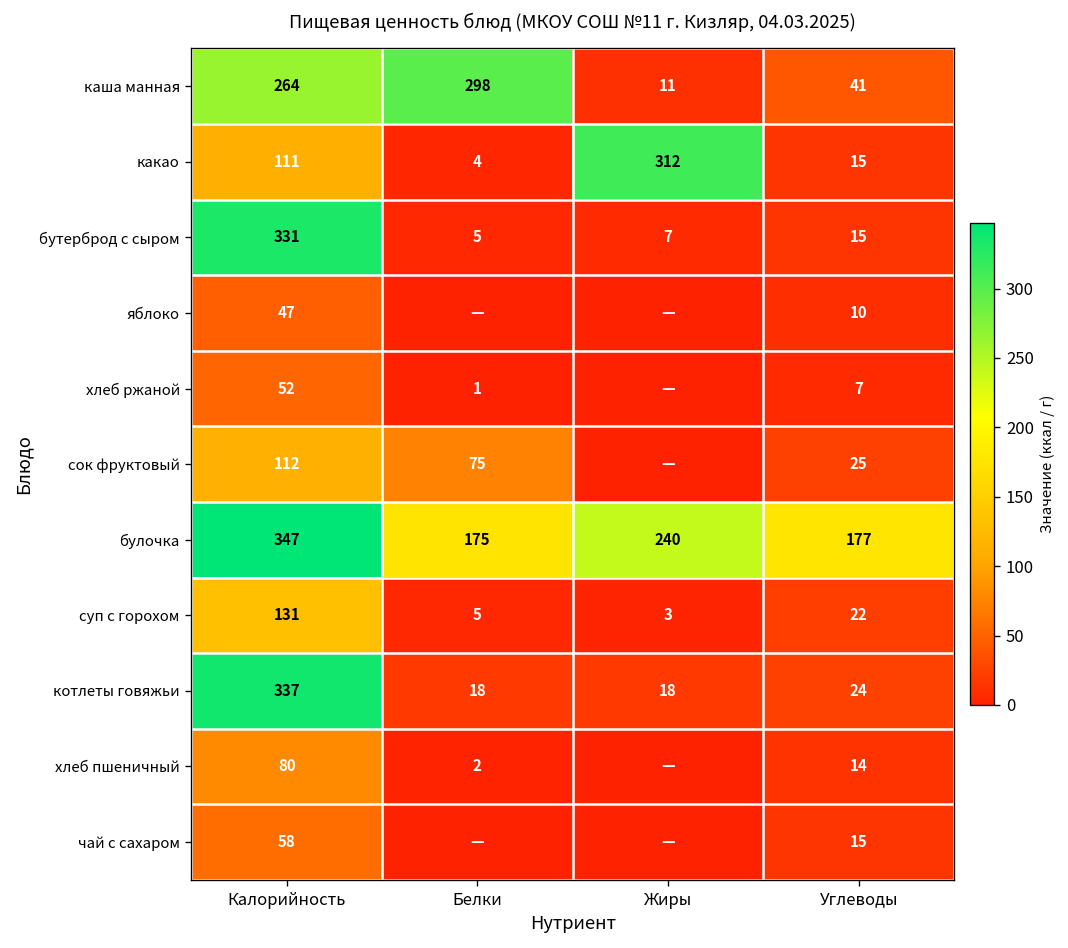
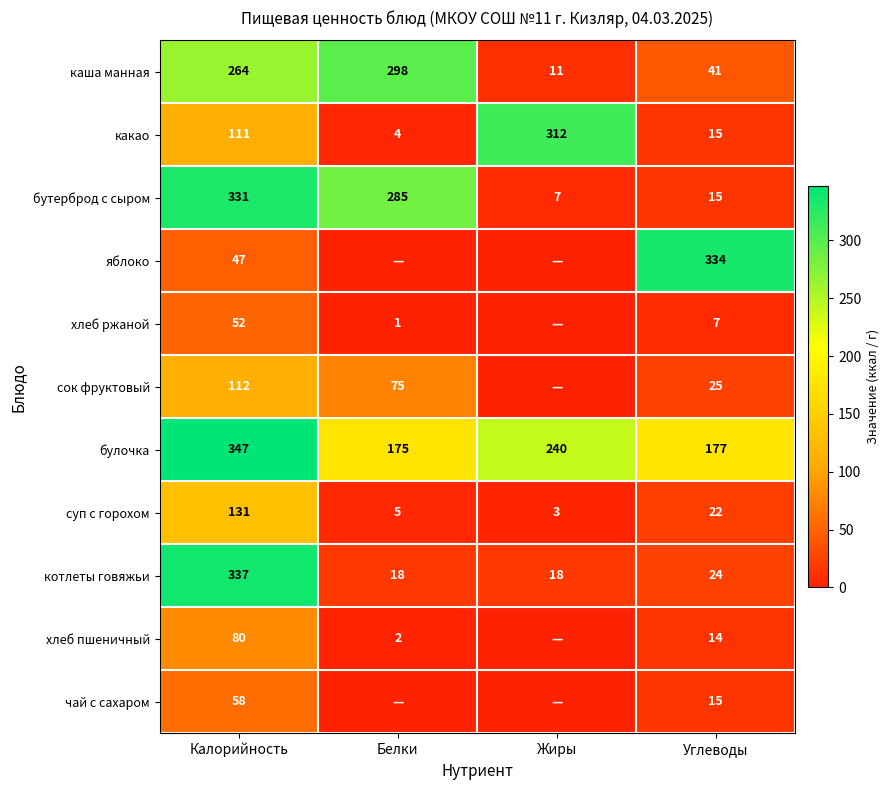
  {
    "каша манная": {
      "Калорийность": 264,
      "Белки": 298,
      "Жиры": 11,
      "Углеводы": 41
    },
    "какао": {
      "Калорийность": 111,
      "Белки": 4,
      "Жиры": 312,
      "Углеводы": 15
    },
    "бутерброд с сыром": {
      "Калорийность": 331,
-     "Белки": 5,
+     "Белки": 285,
      "Жиры": 7,
      "Углеводы": 15
    },
    "яблоко": {
      "Калорийность": 47,
-     "Углеводы": 10
+     "Углеводы": 334
    },
    "хлеб ржаной": {
      "Калорийность": 52,
      "Белки": 1,
      "Углеводы": 7
    },
    "сок фруктовый": {
      "Калорийность": 112,
      "Белки": 75,
      "Углеводы": 25
    },
    "булочка": {
      "Калорийность": 347,
      "Белки": 175,
      "Жиры": 240,
      "Углеводы": 177
    },
    "суп с горохом": {
      "Калорийность": 131,
      "Белки": 5,
      "Жиры": 3,
      "Углеводы": 22
    },
    "котлеты говяжьи": {
      "Калорийность": 337,
      "Белки": 18,
      "Жиры": 18,
      "Углеводы": 24
    },
    "хлеб пшеничный": {
      "Калорийность": 80,
      "Белки": 2,
      "Углеводы": 14
    },
    "чай с сахаром": {
      "Калорийность": 58,
      "Углеводы": 15
    }
  }
